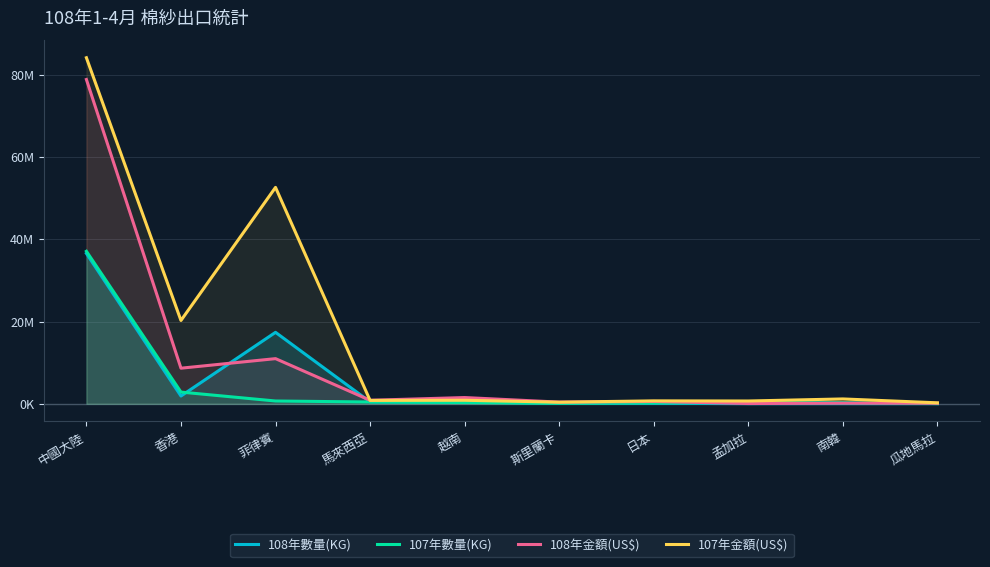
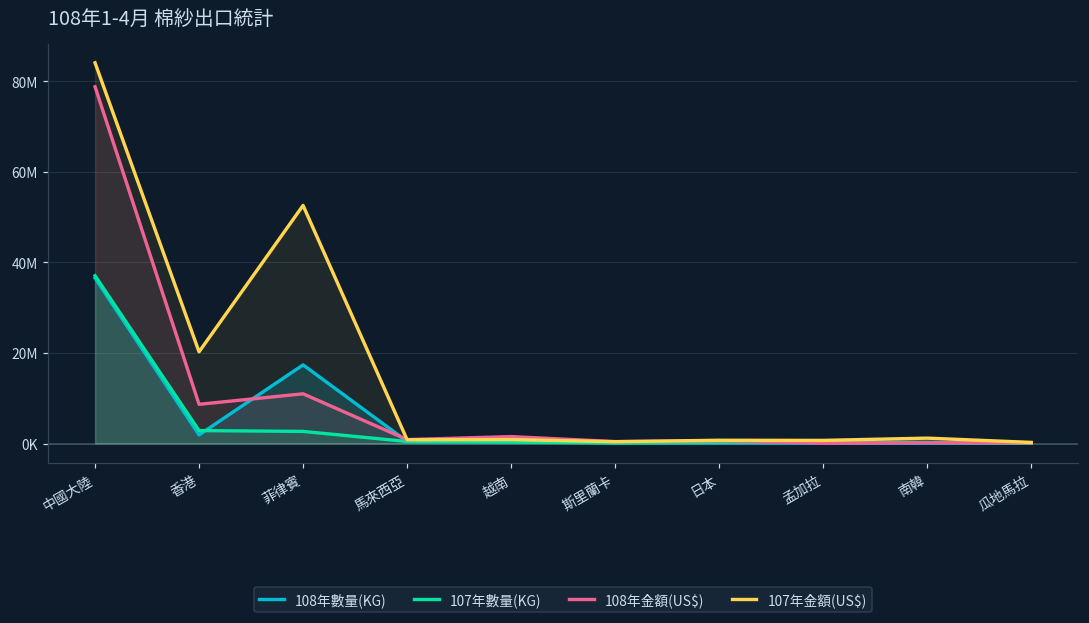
  {
    "108年數量(KG)": {
      "香港": 2000000,
      "菲律賓": 17000000
    },
    "107年數量(KG)": {
      "香港": 3000000,
-     "菲律賓": 1000000
+     "菲律賓": 3000000
    },
    "108年金額(US$)": {
      "中國大陸": 79000000,
      "香港": 9000000,
      "菲律賓": 11000000,
      "越南": 2000000
    },
    "107年金額(US$)": {
      "中國大陸": 84000000,
      "香港": 20000000,
      "菲律賓": 53000000,
      "南韓": 1000000
    }
  }
